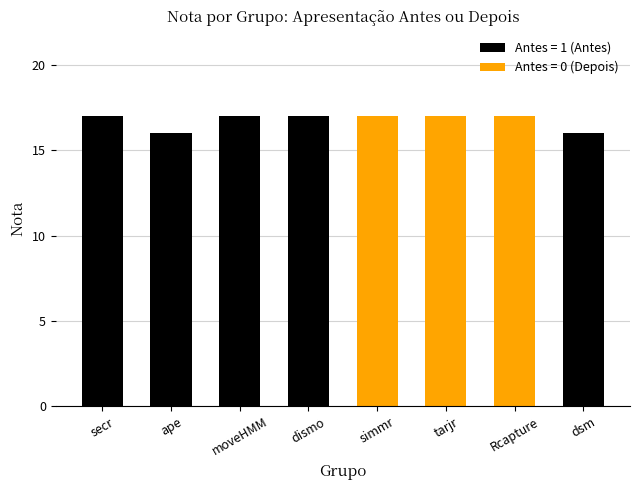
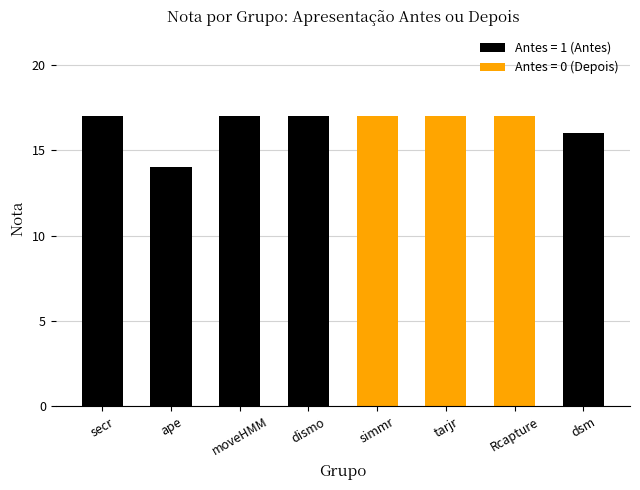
  {
    "secr": 17,
-   "ape": 16,
+   "ape": 14,
    "moveHMM": 17,
    "dismo": 17,
    "simmr": 17,
    "tarjr": 17,
    "Rcapture": 17,
    "dsm": 16
  }
